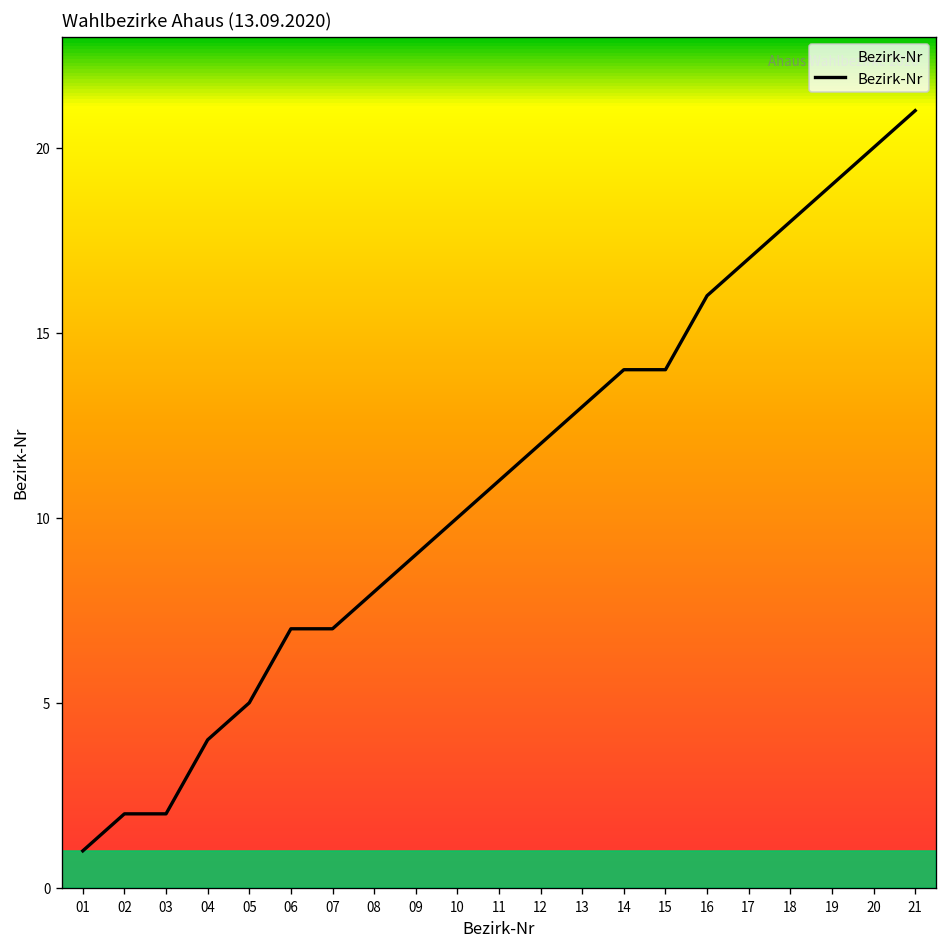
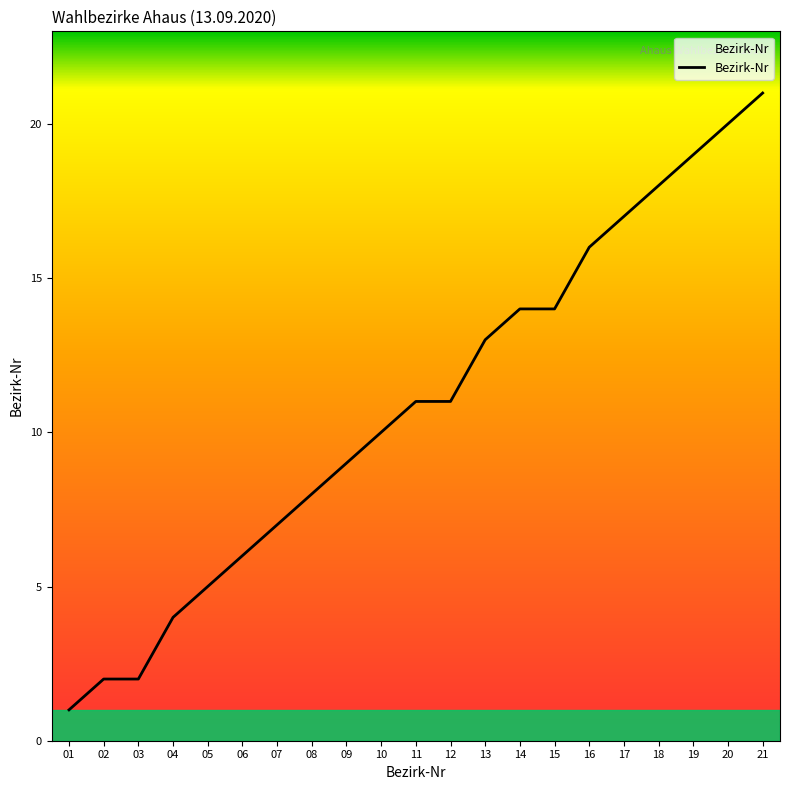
  {
    "02": 2,
    "03": 2,
    "04": 4,
    "05": 5,
-   "06": 7,
+   "06": 6,
    "07": 7,
    "08": 8,
    "09": 9,
    "10": 10,
    "11": 11,
-   "12": 12,
+   "12": 11,
    "13": 13,
    "14": 14,
    "15": 14,
    "16": 16,
    "17": 17,
    "18": 18,
    "19": 19,
    "20": 20,
    "21": 21
  }
